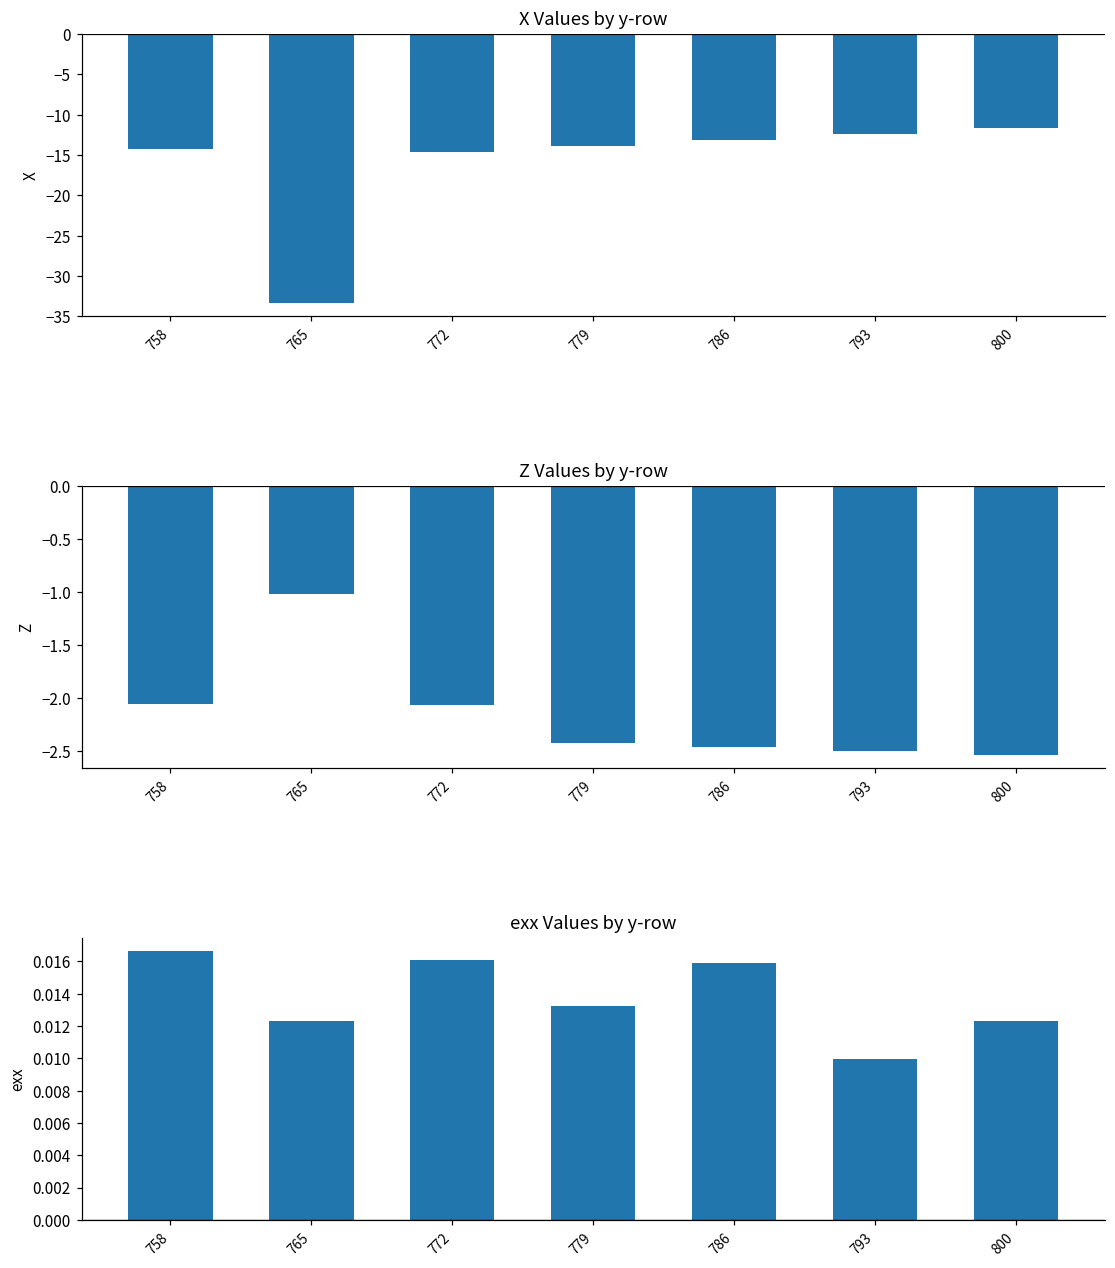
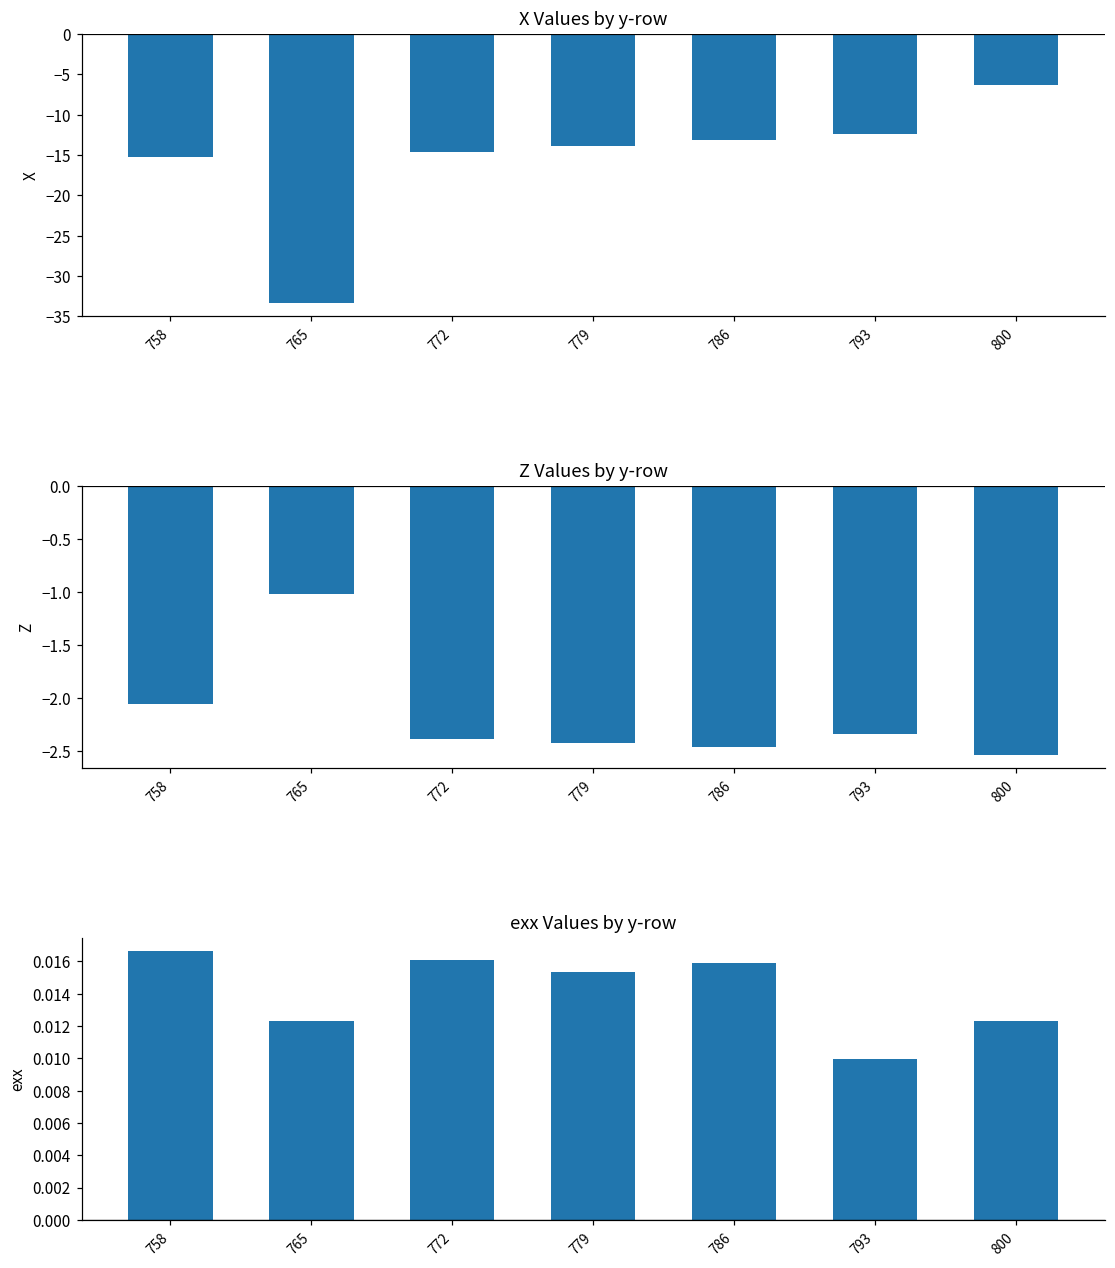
  {
    "X Values by y-row": {
-     "758": -14,
+     "758": -15,
      "765": -33,
      "772": -15,
      "779": -14,
      "786": -13,
      "793": -12,
-     "800": -12
+     "800": -6
    },
    "Z Values by y-row": {
      "758": -2.1,
      "765": -1.0,
-     "772": -2.1,
+     "772": -2.4,
      "779": -2.4,
      "786": -2.5,
-     "793": -2.5,
+     "793": -2.3,
      "800": -2.5
    },
    "exx Values by y-row": {
      "758": 0.0166,
      "765": 0.0123,
      "772": 0.0161,
-     "779": 0.0132,
+     "779": 0.0153,
      "786": 0.0159,
      "793": 0.0100,
      "800": 0.0123
    }
  }
